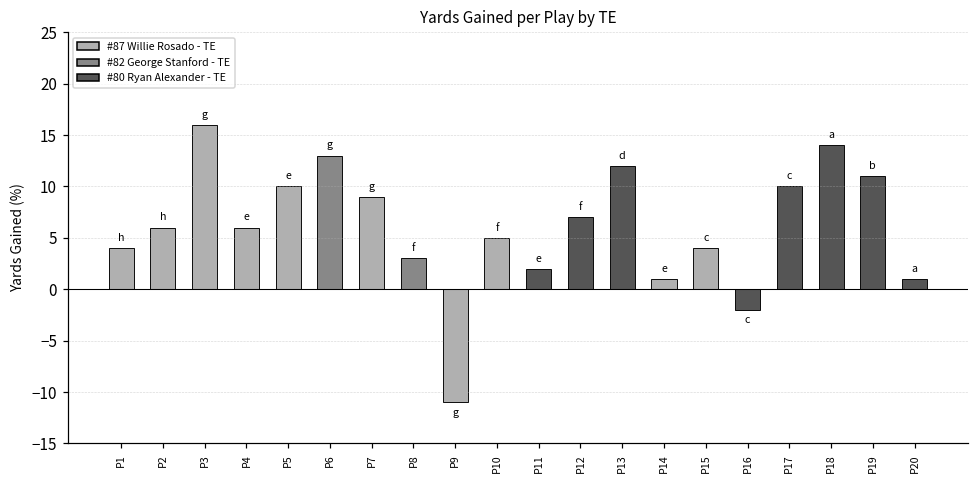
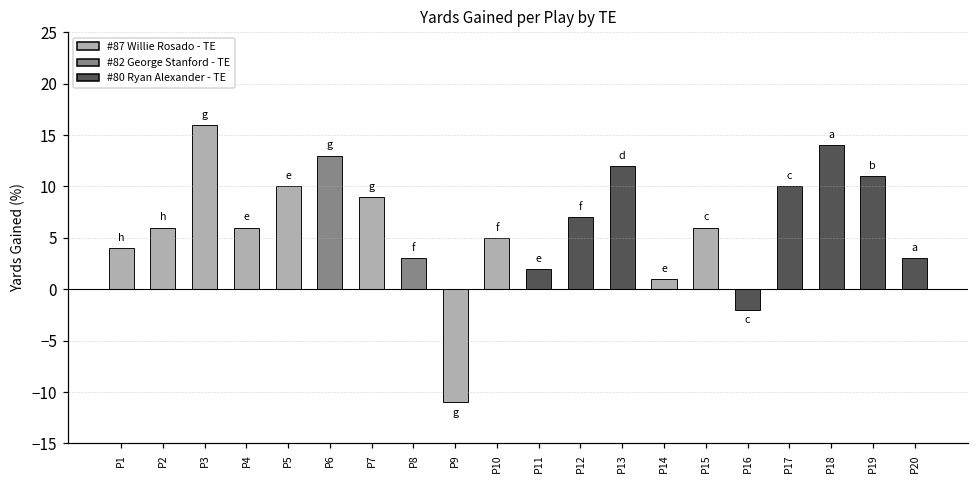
  {
    "P1": 4,
    "P2": 6,
    "P3": 16,
    "P4": 6,
    "P5": 10,
    "P6": 13,
    "P7": 9,
    "P8": 3,
    "P9": -11,
    "P10": 5,
    "P11": 2,
    "P12": 7,
    "P13": 12,
    "P14": 1,
-   "P15": 4,
+   "P15": 6,
    "P16": -2,
    "P17": 10,
    "P18": 14,
    "P19": 11,
-   "P20": 1
+   "P20": 3
  }
